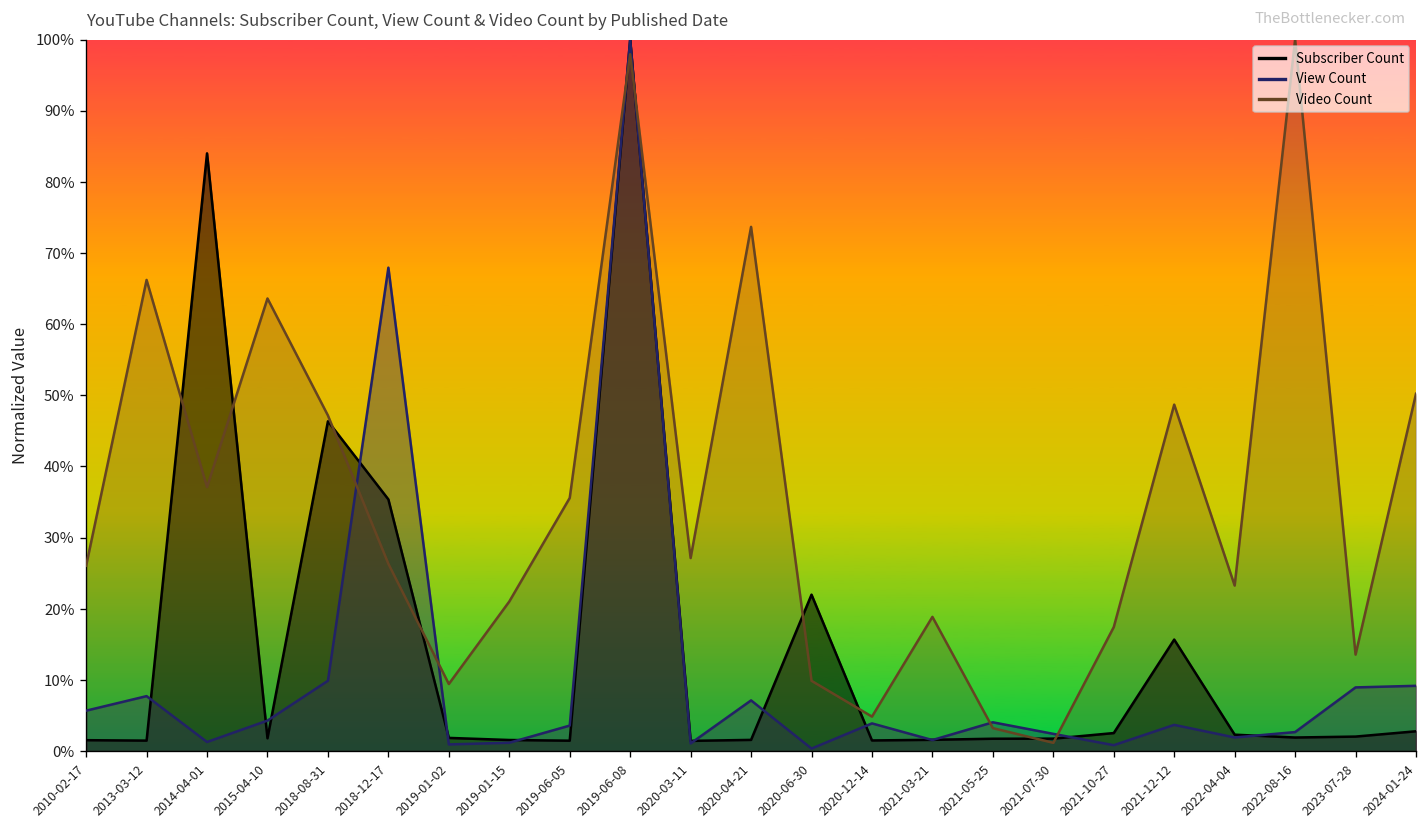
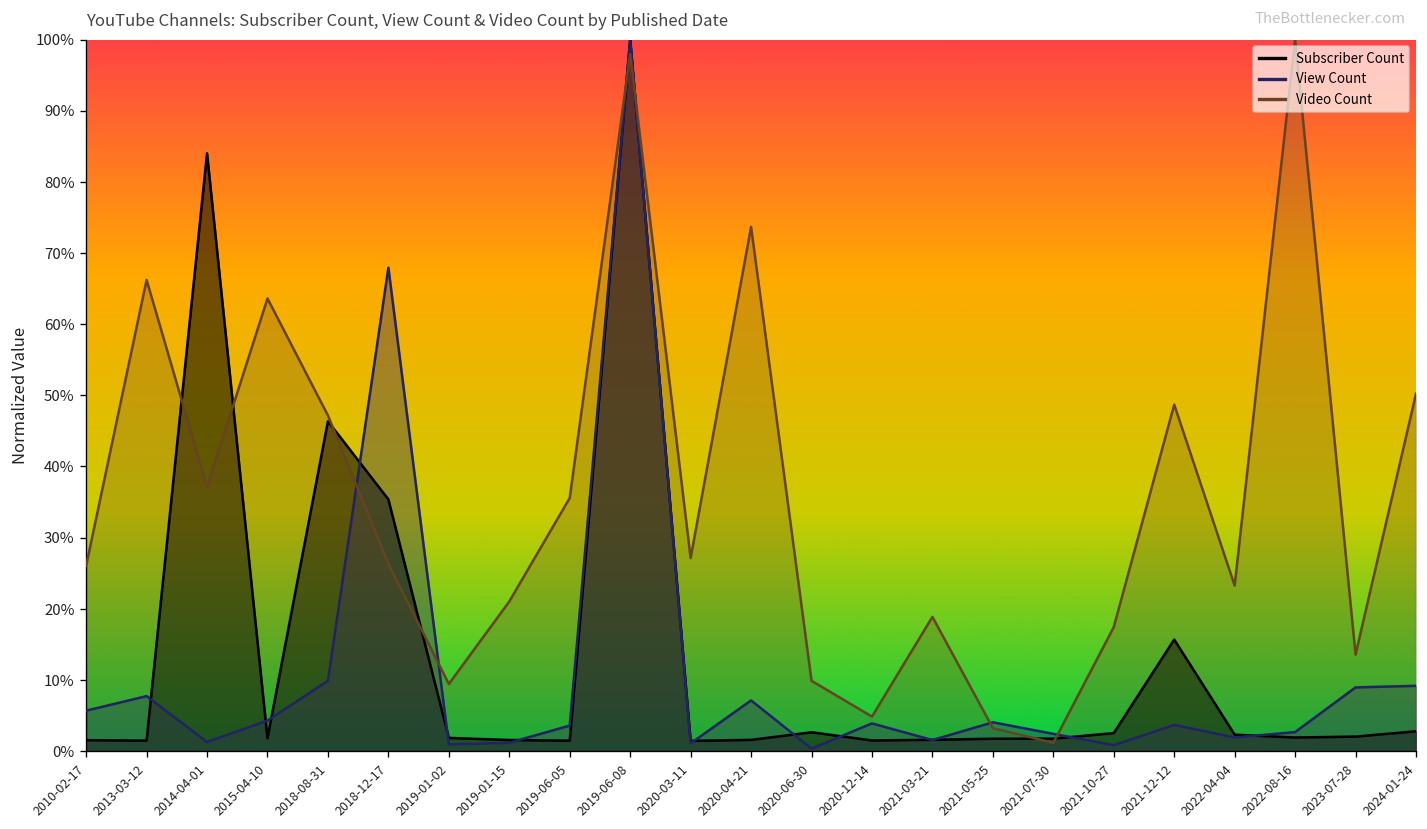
  {
    "Subscriber Count": {
      "2010-02-17": "2%",
      "2013-03-12": "1%",
      "2014-04-01": "84%",
      "2015-04-10": "2%",
      "2018-08-31": "46%",
      "2018-12-17": "35%",
      "2019-01-02": "2%",
      "2019-06-05": "1%",
      "2020-04-21": "2%",
-     "2020-06-30": "22%",
+     "2020-06-30": "3%",
      "2020-12-14": "2%",
      "2021-05-25": "2%",
      "2021-07-30": "2%",
      "2021-10-27": "3%",
      "2021-12-12": "16%",
      "2022-08-16": "2%",
      "2023-07-28": "2%",
      "2024-01-24": "3%"
    },
    "View Count": {
      "2010-02-17": "6%",
      "2013-03-12": "8%",
      "2014-04-01": "1%",
      "2015-04-10": "4%",
      "2018-08-31": "10%",
      "2018-12-17": "68%",
      "2019-01-02": "1%",
      "2019-06-05": "4%",
      "2020-04-21": "7%",
      "2020-06-30": "0%",
      "2020-12-14": "4%",
      "2021-05-25": "4%",
      "2021-07-30": "2%",
      "2021-10-27": "1%",
      "2021-12-12": "4%",
      "2022-08-16": "3%",
      "2023-07-28": "9%",
      "2024-01-24": "9%"
    },
    "Video Count": {
      "2010-02-17": "26%",
      "2013-03-12": "66%",
      "2014-04-01": "37%",
      "2015-04-10": "64%",
      "2018-08-31": "47%",
      "2018-12-17": "26%",
      "2019-01-02": "9%",
      "2019-01-15": "21%",
      "2019-06-05": "36%",
      "2019-06-08": "98%",
      "2020-03-11": "27%",
      "2020-04-21": "74%",
      "2020-06-30": "10%",
      "2020-12-14": "5%",
      "2021-03-21": "19%",
      "2021-05-25": "3%",
      "2021-07-30": "1%",
      "2021-10-27": "17%",
      "2021-12-12": "49%",
      "2022-04-04": "23%",
      "2022-08-16": "100%",
      "2023-07-28": "14%",
      "2024-01-24": "50%"
    }
  }
